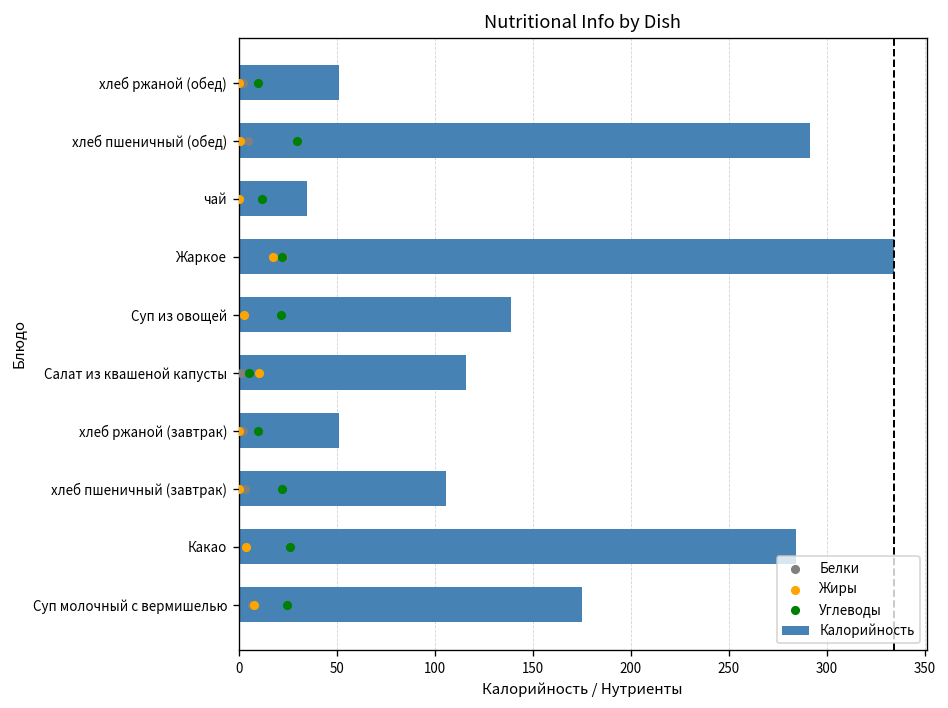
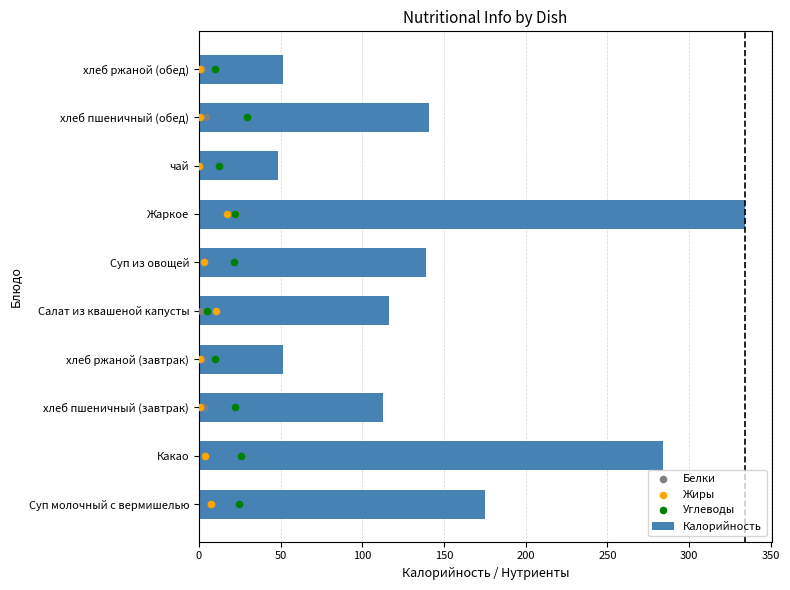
  {
    "Калорийность": {
      "хлеб ржаной (обед)": 51,
-     "хлеб пшеничный (обед)": 291,
-     "чай": 35,
+     "хлеб пшеничный (обед)": 141,
+     "чай": 49,
      "Жаркое": 334,
      "Суп из овощей": 139,
      "Салат из квашеной капусты": 116,
      "хлеб ржаной (завтрак)": 51,
-     "хлеб пшеничный (завтрак)": 106,
+     "хлеб пшеничный (завтрак)": 113,
      "Какао": 284,
      "Суп молочный с вермишелью": 175
    }
  }
